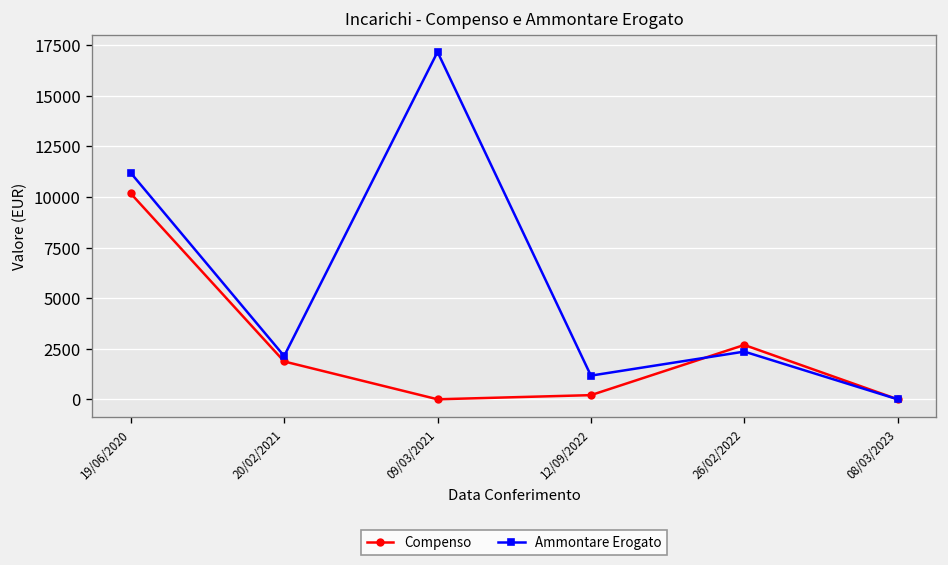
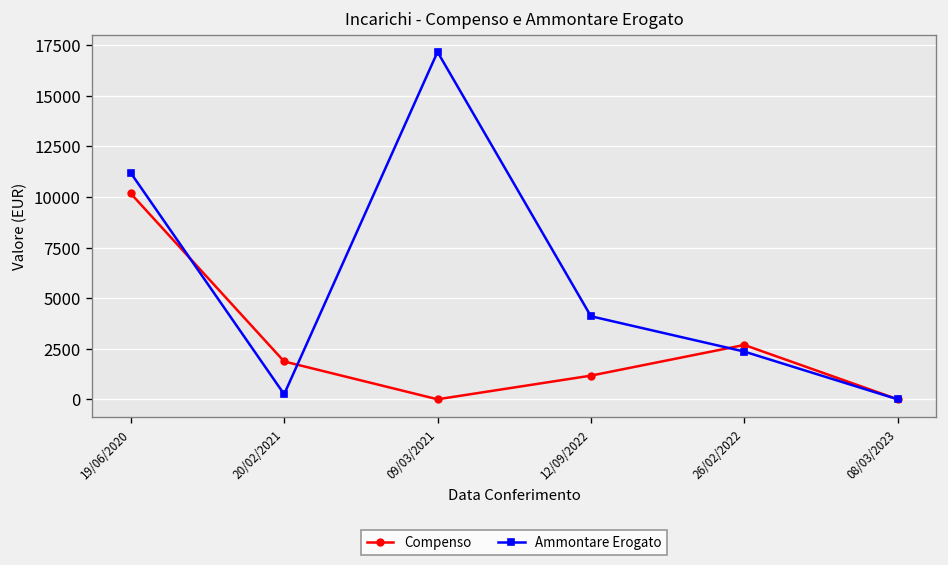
  {
    "Compenso": {
      "19/06/2020": 10200,
      "20/02/2021": 1900,
      "09/03/2021": 0,
-     "12/09/2022": 200,
+     "12/09/2022": 1200,
      "26/02/2022": 2700
    },
    "Ammontare Erogato": {
      "19/06/2020": 11200,
-     "20/02/2021": 2100,
+     "20/02/2021": 300,
      "09/03/2021": 17200,
-     "12/09/2022": 1200,
+     "12/09/2022": 4100,
      "26/02/2022": 2400
    }
  }
